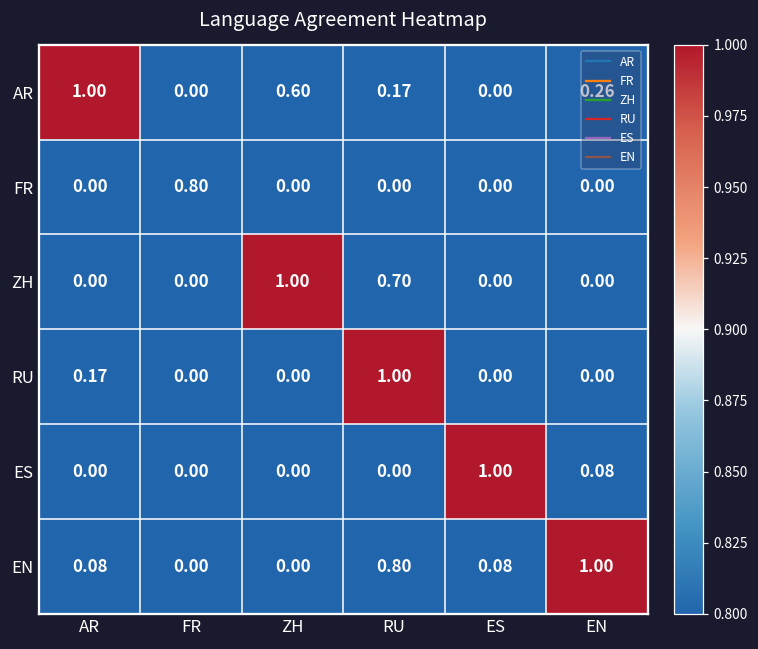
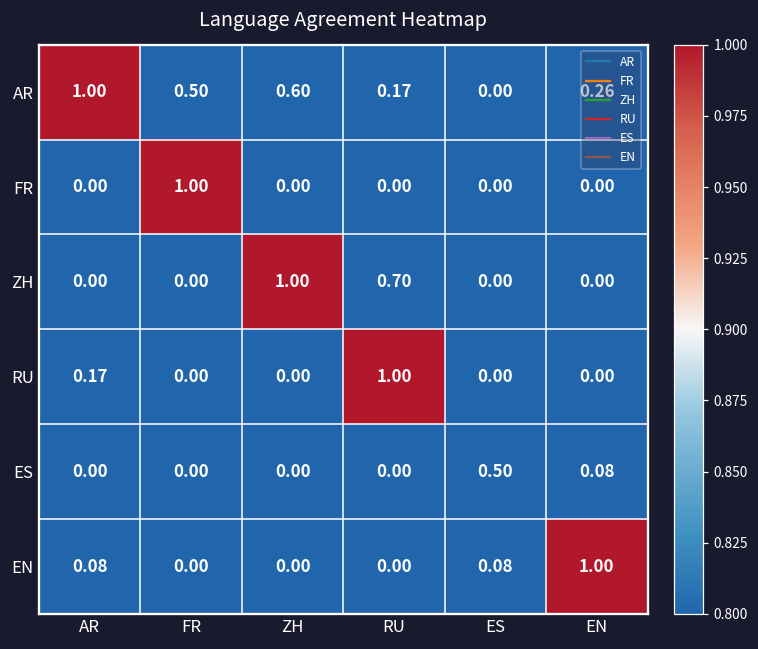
  {
    "AR": {
      "AR": 1.00,
-     "FR": 0.00,
+     "FR": 0.50,
      "ZH": 0.60,
      "RU": 0.17,
      "ES": 0.00
    },
    "FR": {
      "AR": 0.00,
-     "FR": 0.80,
+     "FR": 1.00,
      "ZH": 0.00,
      "RU": 0.00,
      "ES": 0.00,
      "EN": 0.00
    },
    "ZH": {
      "AR": 0.00,
      "FR": 0.00,
      "ZH": 1.00,
      "RU": 0.70,
      "ES": 0.00,
      "EN": 0.00
    },
    "RU": {
      "AR": 0.17,
      "FR": 0.00,
      "ZH": 0.00,
      "RU": 1.00,
      "ES": 0.00,
      "EN": 0.00
    },
    "ES": {
      "AR": 0.00,
      "FR": 0.00,
      "ZH": 0.00,
      "RU": 0.00,
-     "ES": 1.00,
+     "ES": 0.50,
      "EN": 0.08
    },
    "EN": {
      "AR": 0.08,
      "FR": 0.00,
      "ZH": 0.00,
-     "RU": 0.80,
+     "RU": 0.00,
      "ES": 0.08,
      "EN": 1.00
    }
  }
